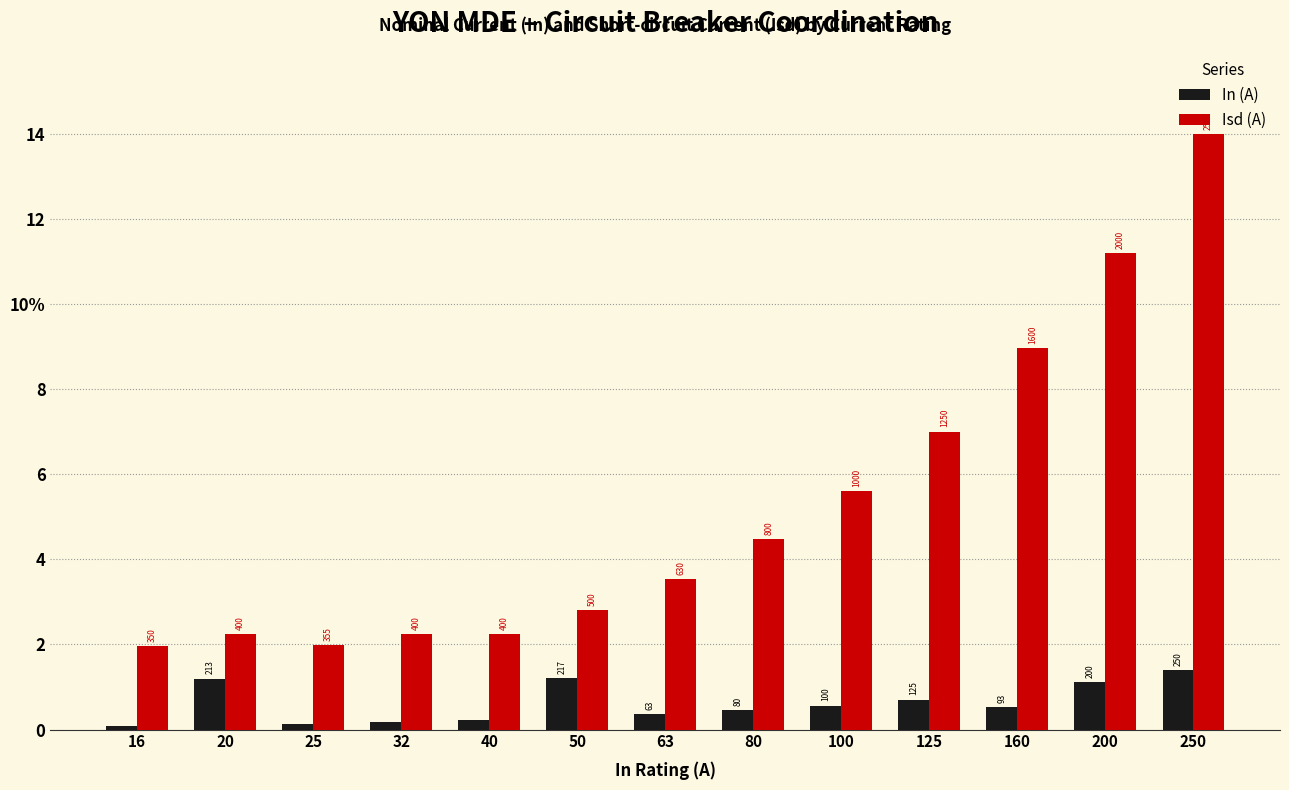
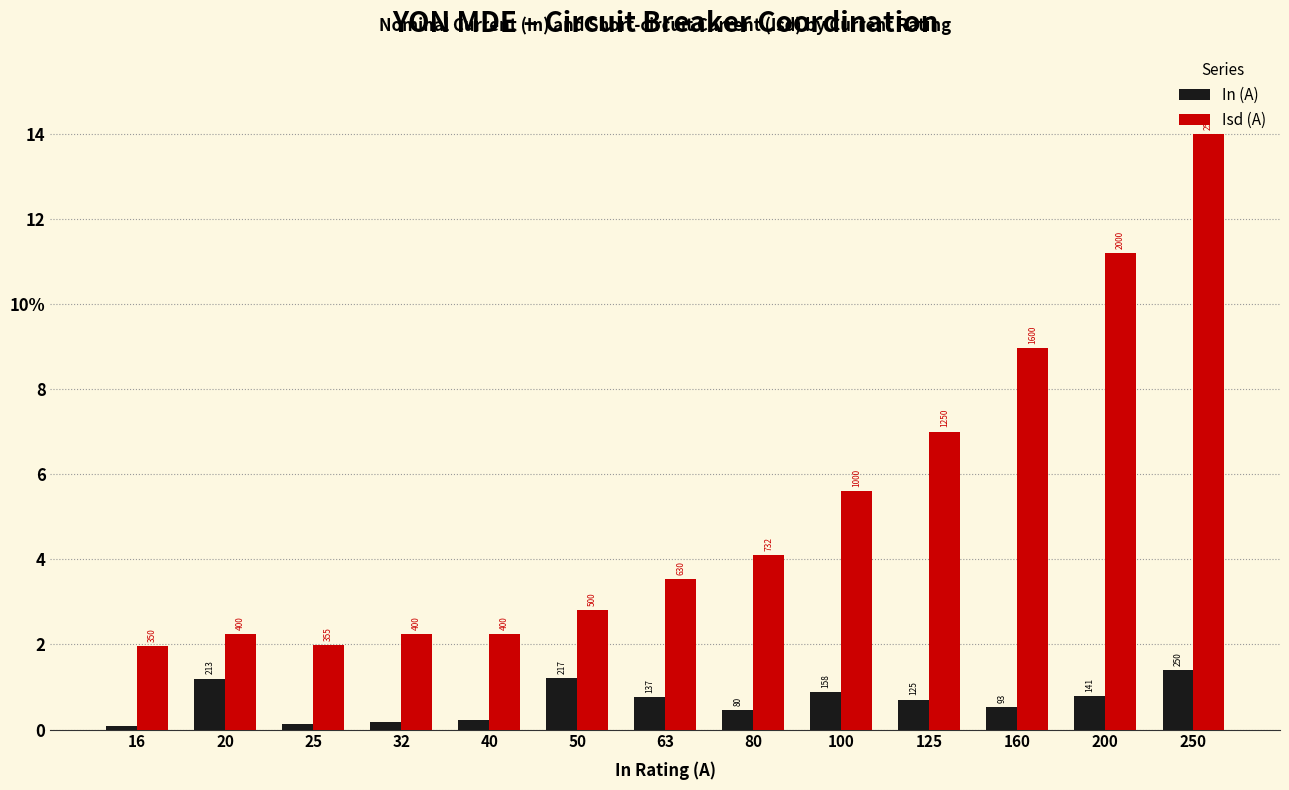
  {
    "In (A)": {
-     "63": 63,
-     "100": 100,
-     "200": 200
+     "63": 137,
+     "100": 158,
+     "200": 141
    },
    "Isd (A)": {
-     "80": 800
+     "80": 732
    }
  }
